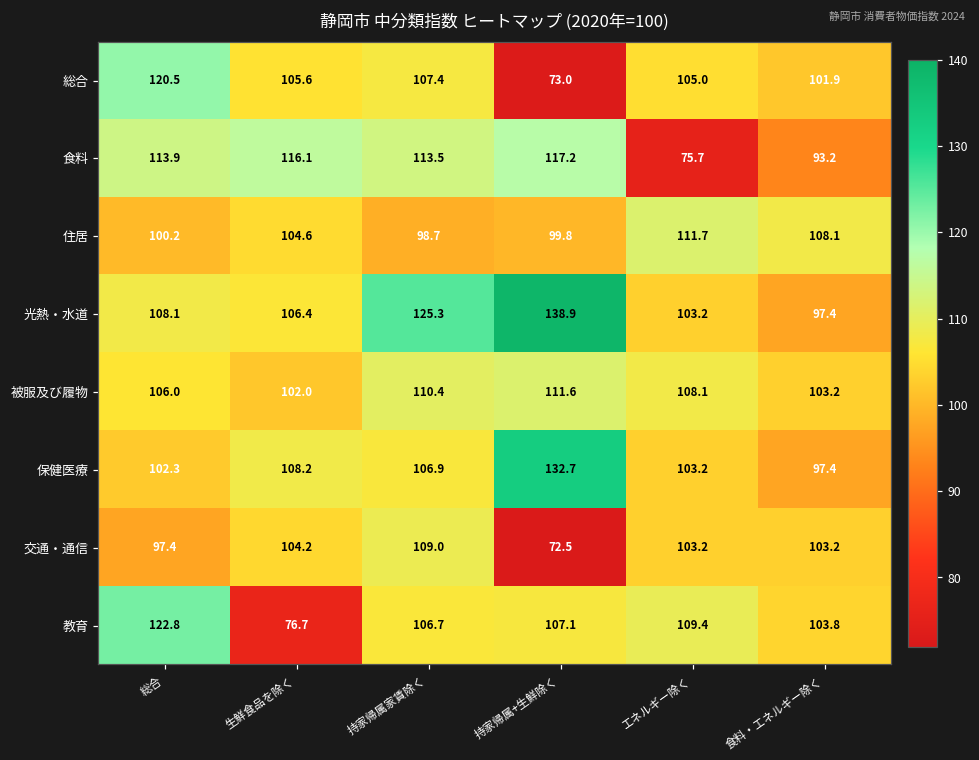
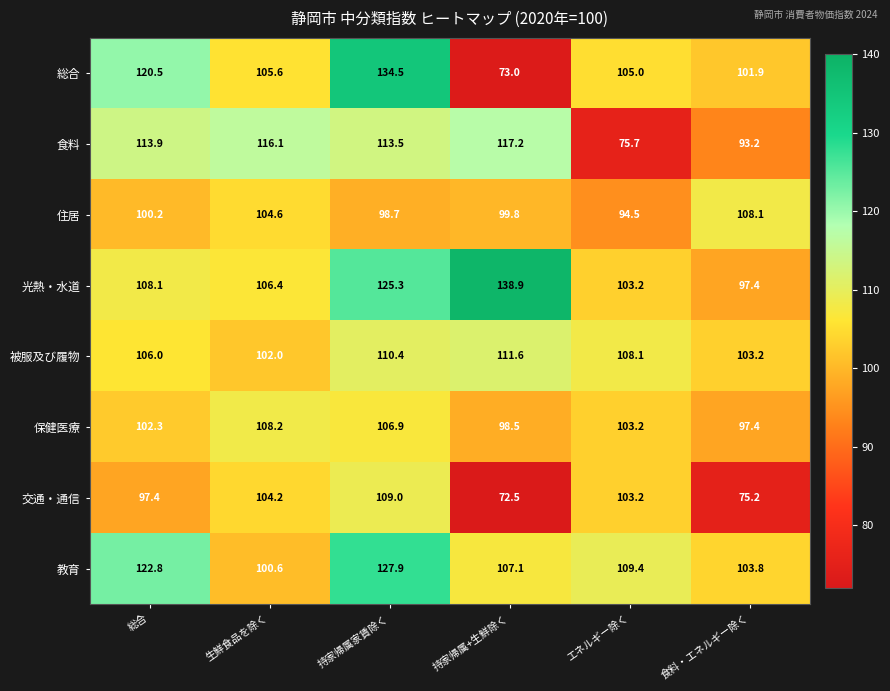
  {
    "総合": {
      "総合": 120.5,
      "生鮮食品を除く": 105.6,
-     "持家帰属家賃除く": 107.4,
+     "持家帰属家賃除く": 134.5,
      "持家帰属+生鮮除く": 73.0,
      "エネルギー除く": 105.0,
      "食料・エネルギー除く": 101.9
    },
    "食料": {
      "総合": 113.9,
      "生鮮食品を除く": 116.1,
      "持家帰属家賃除く": 113.5,
      "持家帰属+生鮮除く": 117.2,
      "エネルギー除く": 75.7,
      "食料・エネルギー除く": 93.2
    },
    "住居": {
      "総合": 100.2,
      "生鮮食品を除く": 104.6,
      "持家帰属家賃除く": 98.7,
      "持家帰属+生鮮除く": 99.8,
-     "エネルギー除く": 111.7,
+     "エネルギー除く": 94.5,
      "食料・エネルギー除く": 108.1
    },
    "光熱・水道": {
      "総合": 108.1,
      "生鮮食品を除く": 106.4,
      "持家帰属家賃除く": 125.3,
      "持家帰属+生鮮除く": 138.9,
      "エネルギー除く": 103.2,
      "食料・エネルギー除く": 97.4
    },
    "被服及び履物": {
      "総合": 106.0,
      "生鮮食品を除く": 102.0,
      "持家帰属家賃除く": 110.4,
      "持家帰属+生鮮除く": 111.6,
      "エネルギー除く": 108.1,
      "食料・エネルギー除く": 103.2
    },
    "保健医療": {
      "総合": 102.3,
      "生鮮食品を除く": 108.2,
      "持家帰属家賃除く": 106.9,
-     "持家帰属+生鮮除く": 132.7,
+     "持家帰属+生鮮除く": 98.5,
      "エネルギー除く": 103.2,
      "食料・エネルギー除く": 97.4
    },
    "交通・通信": {
      "総合": 97.4,
      "生鮮食品を除く": 104.2,
      "持家帰属家賃除く": 109.0,
      "持家帰属+生鮮除く": 72.5,
      "エネルギー除く": 103.2,
-     "食料・エネルギー除く": 103.2
+     "食料・エネルギー除く": 75.2
    },
    "教育": {
      "総合": 122.8,
-     "生鮮食品を除く": 76.7,
-     "持家帰属家賃除く": 106.7,
+     "生鮮食品を除く": 100.6,
+     "持家帰属家賃除く": 127.9,
      "持家帰属+生鮮除く": 107.1,
      "エネルギー除く": 109.4,
      "食料・エネルギー除く": 103.8
    }
  }
